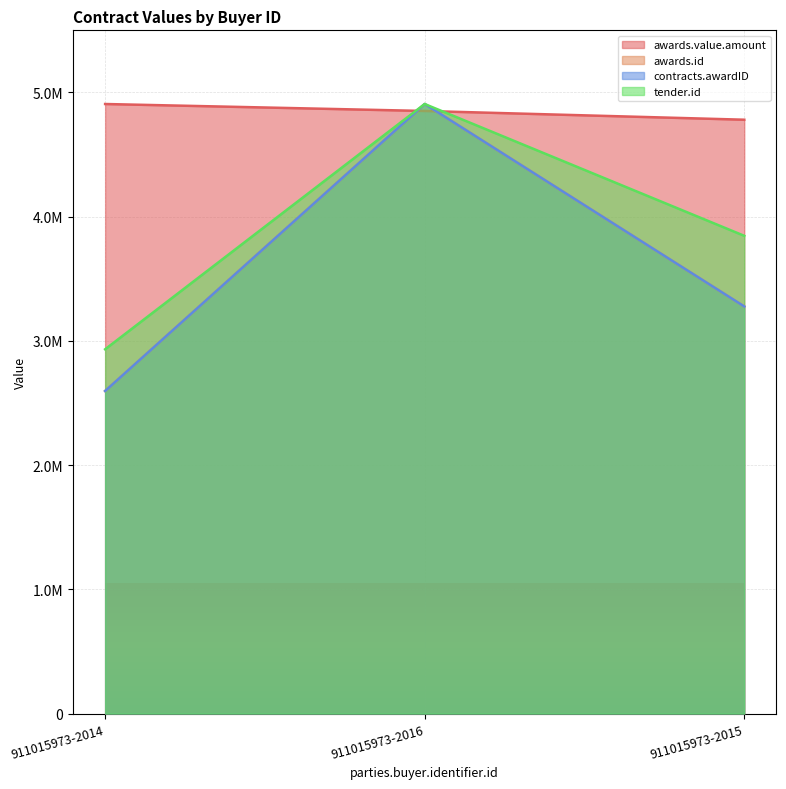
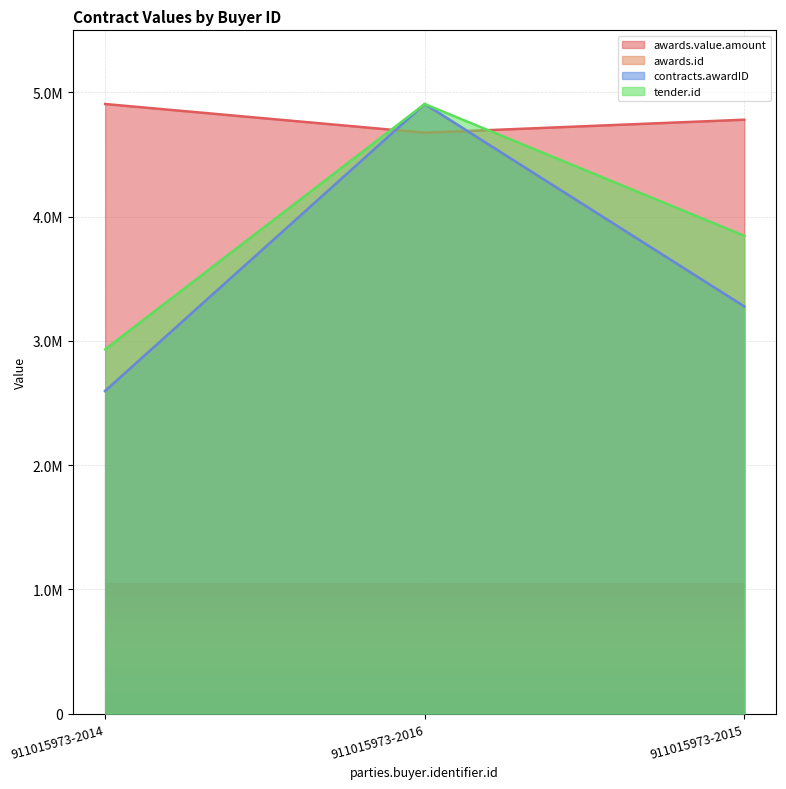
  {
    "awards.value.amount": {
      "911015973-2014": 4910000,
-     "911015973-2016": 4850000,
+     "911015973-2016": 4680000,
      "911015973-2015": 4780000
    },
    "contracts.awardID": {
      "911015973-2014": 2600000,
      "911015973-2015": 3280000
    },
    "tender.id": {
      "911015973-2014": 2930000,
      "911015973-2015": 3850000
    }
  }
